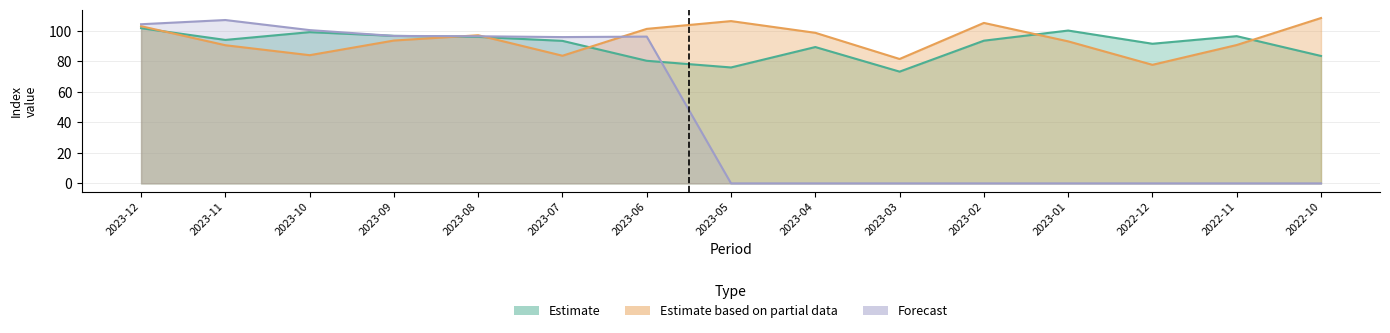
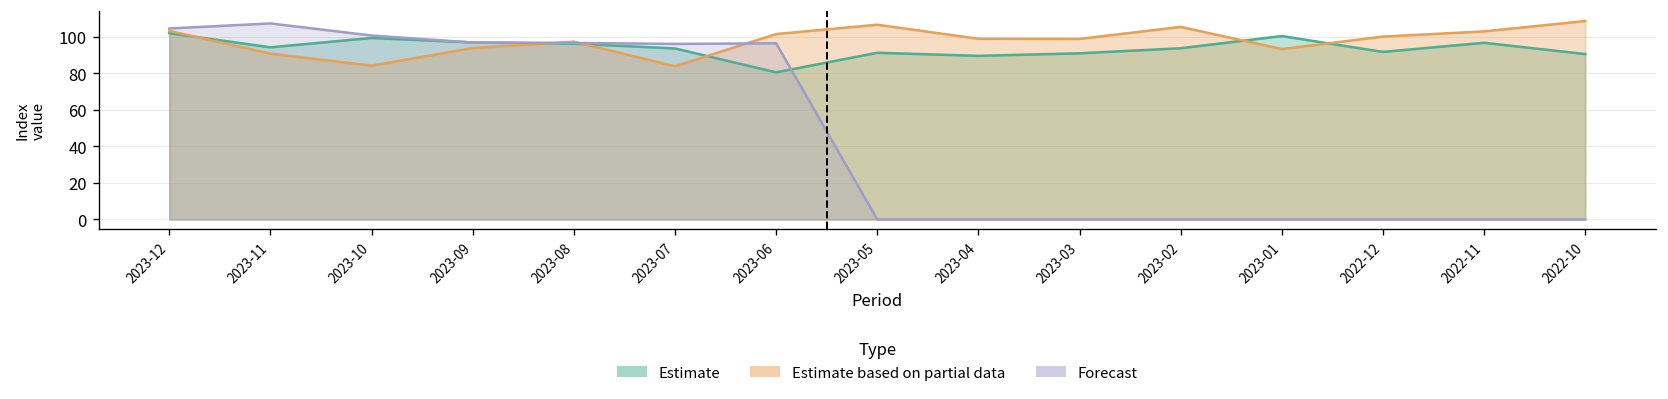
  {
    "Estimate": {
      "2023-11": 94,
      "2023-07": 93,
      "2023-06": 80,
-     "2023-05": 76,
+     "2023-05": 91,
      "2023-04": 89,
-     "2023-03": 73,
+     "2023-03": 91,
      "2023-02": 94,
      "2023-01": 100,
      "2022-12": 92,
      "2022-11": 97,
-     "2022-10": 84
+     "2022-10": 90
    },
    "Estimate based on partial data": {
      "2023-11": 91,
      "2023-10": 84,
      "2023-09": 94,
      "2023-07": 84,
      "2023-06": 101,
      "2023-05": 106,
      "2023-04": 99,
-     "2023-03": 82,
+     "2023-03": 99,
      "2023-02": 105,
      "2023-01": 93,
-     "2022-12": 78,
-     "2022-11": 91,
+     "2022-12": 100,
+     "2022-11": 103,
      "2022-10": 108
    },
    "Forecast": {
      "2023-11": 107,
      "2023-07": 96,
      "2023-06": 96,
      "2023-05": 0,
      "2023-04": 0,
      "2023-03": 0,
      "2023-02": 0,
      "2023-01": 0,
      "2022-12": 0,
      "2022-11": 0,
      "2022-10": 0
    }
  }
